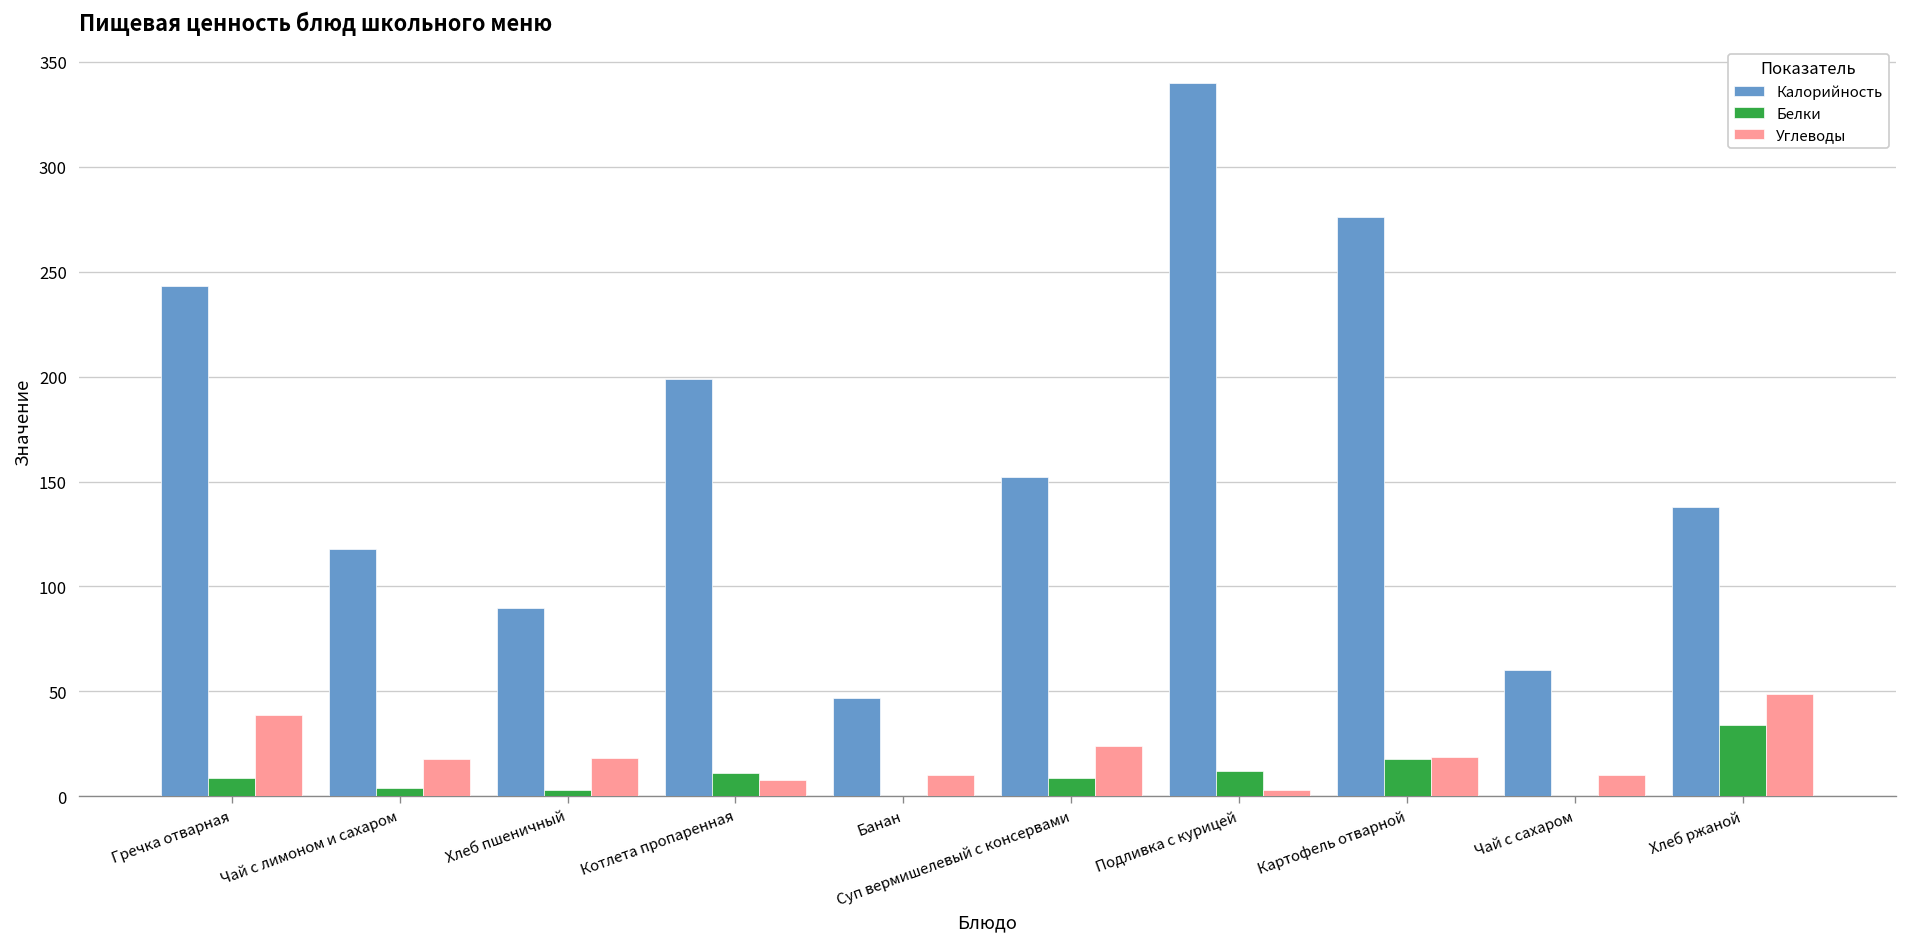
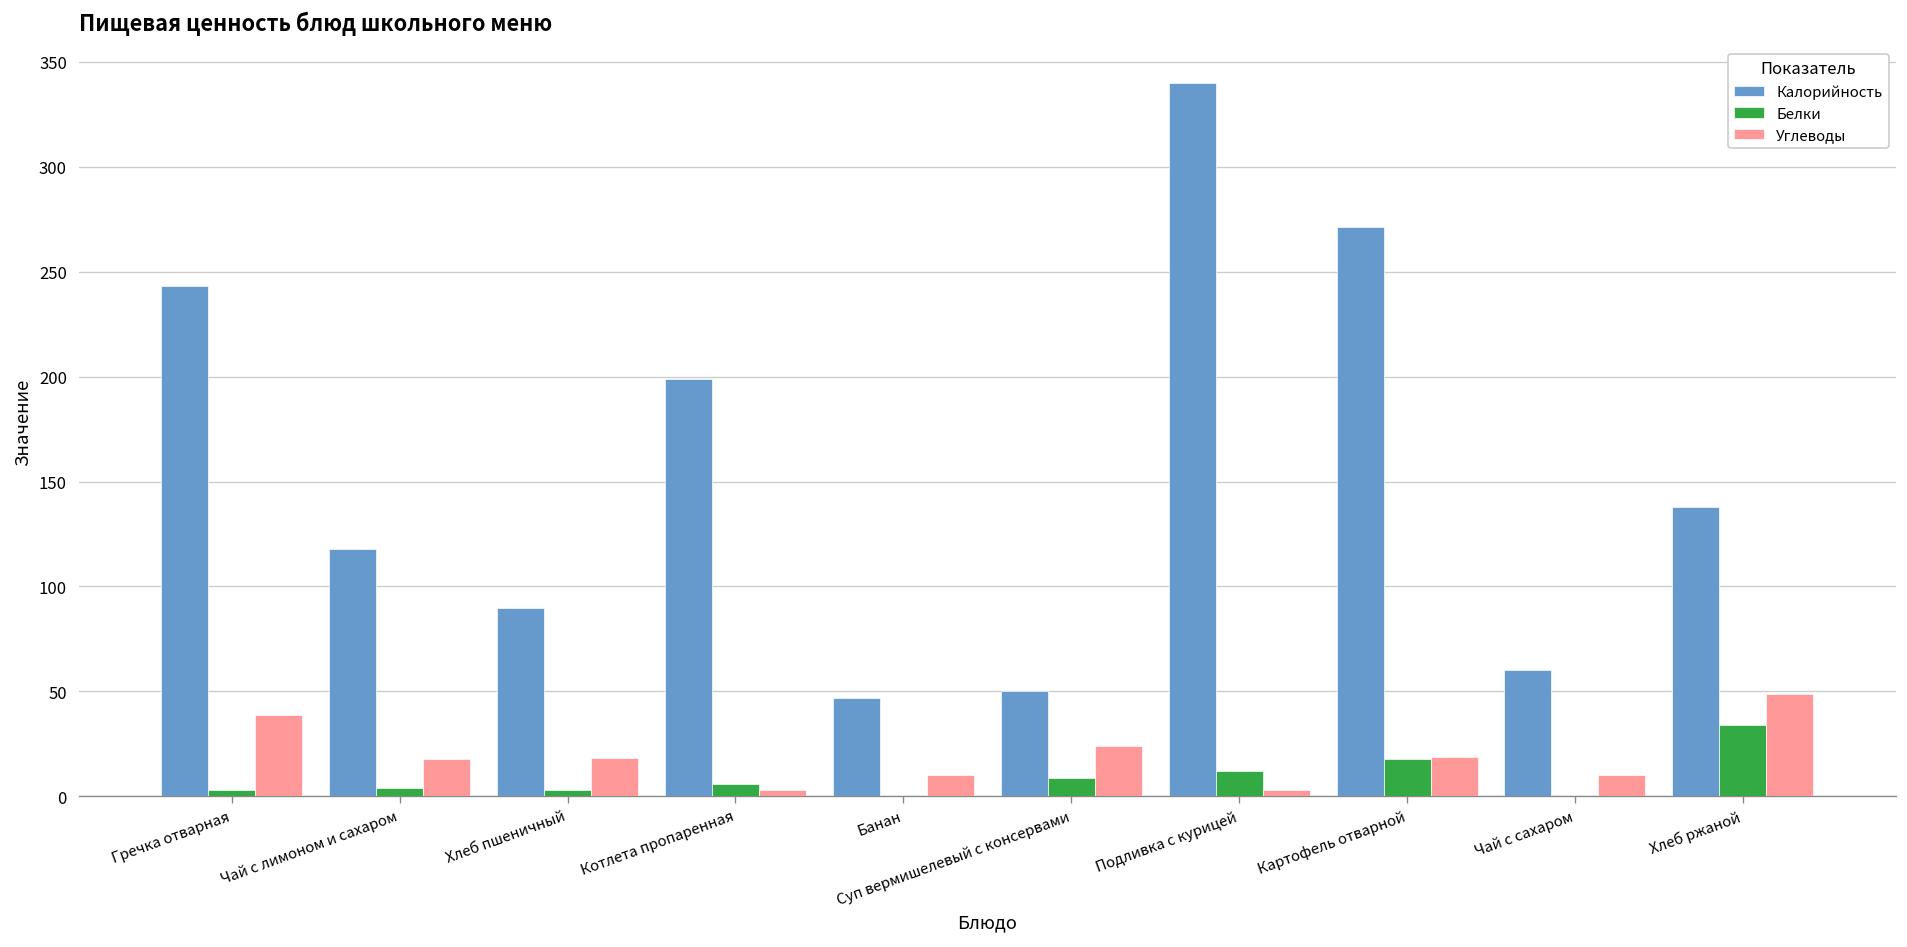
  {
    "Калорийность": {
      "Гречка отварная": 243,
      "Чай с лимоном и сахаром": 118,
      "Хлеб пшеничный": 90,
      "Котлета пропаренная": 199,
      "Банан": 47,
-     "Суп вермишелевый с консервами": 152,
+     "Суп вермишелевый с консервами": 50,
      "Подливка с курицей": 340,
-     "Картофель отварной": 276,
+     "Картофель отварной": 271,
      "Чай с сахаром": 60,
      "Хлеб ржаной": 138
    },
    "Белки": {
-     "Гречка отварная": 9,
+     "Гречка отварная": 3,
      "Чай с лимоном и сахаром": 4,
      "Хлеб пшеничный": 3,
-     "Котлета пропаренная": 11,
+     "Котлета пропаренная": 6,
      "Банан": 0,
      "Суп вермишелевый с консервами": 9,
      "Подливка с курицей": 12,
      "Картофель отварной": 18,
      "Чай с сахаром": 0,
      "Хлеб ржаной": 34
    },
    "Углеводы": {
      "Гречка отварная": 39,
      "Чай с лимоном и сахаром": 18,
      "Хлеб пшеничный": 18,
-     "Котлета пропаренная": 8,
+     "Котлета пропаренная": 3,
      "Банан": 10,
      "Суп вермишелевый с консервами": 24,
      "Подливка с курицей": 3,
      "Картофель отварной": 19,
      "Чай с сахаром": 10,
      "Хлеб ржаной": 49
    }
  }
